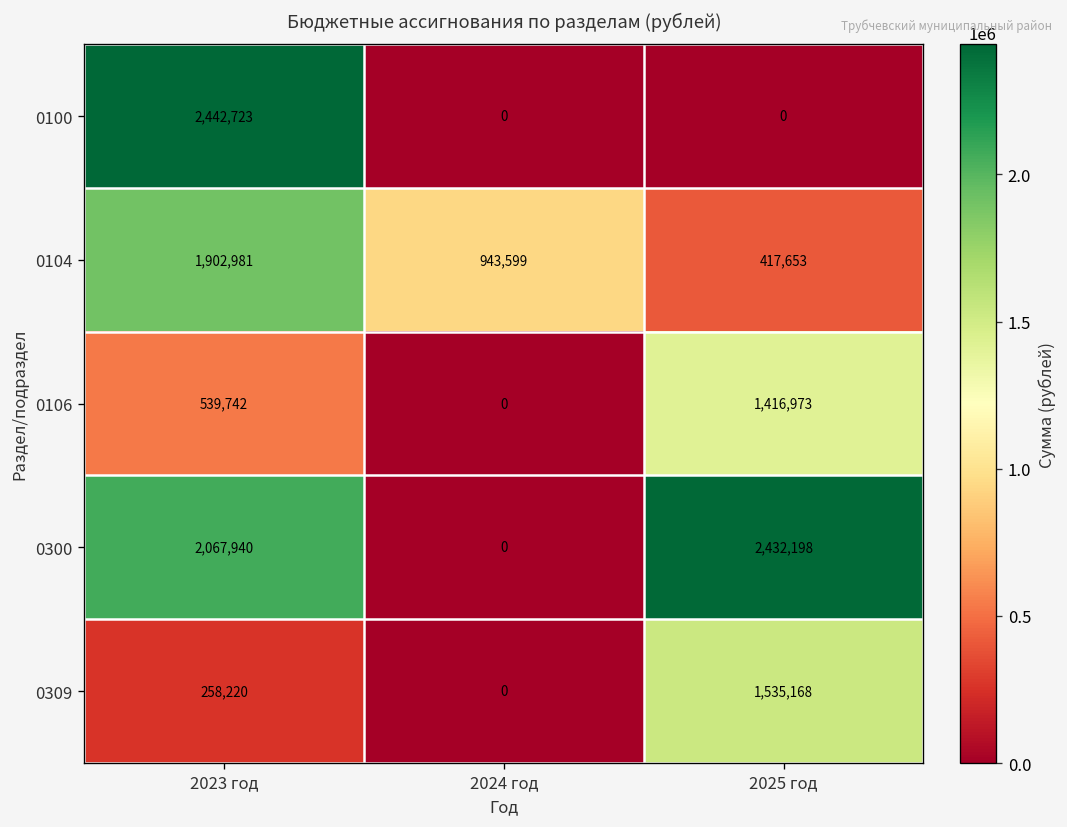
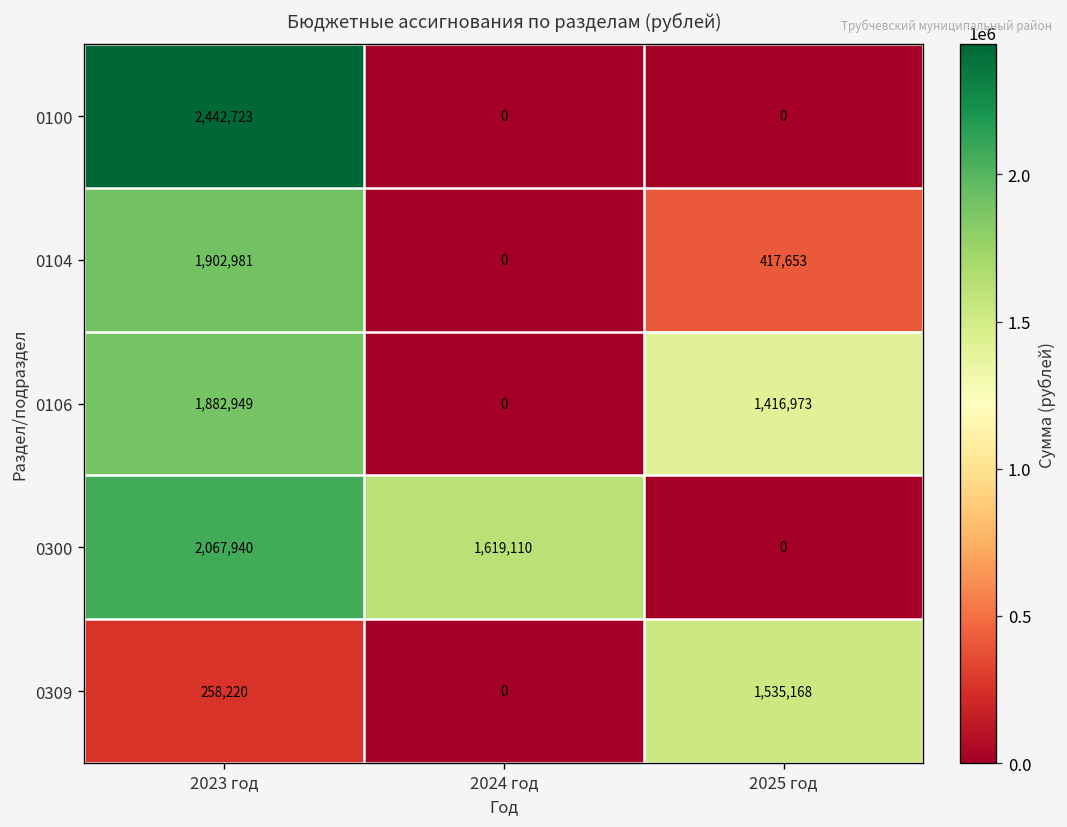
  {
    "0100": {
      "2023 год": "2,442,723",
      "2024 год": "0",
      "2025 год": "0"
    },
    "0104": {
      "2023 год": "1,902,981",
-     "2024 год": "943,599",
+     "2024 год": "0",
      "2025 год": "417,653"
    },
    "0106": {
-     "2023 год": "539,742",
+     "2023 год": "1,882,949",
      "2024 год": "0",
      "2025 год": "1,416,973"
    },
    "0300": {
      "2023 год": "2,067,940",
-     "2024 год": "0",
-     "2025 год": "2,432,198"
+     "2024 год": "1,619,110",
+     "2025 год": "0"
    },
    "0309": {
      "2023 год": "258,220",
      "2024 год": "0",
      "2025 год": "1,535,168"
    }
  }
